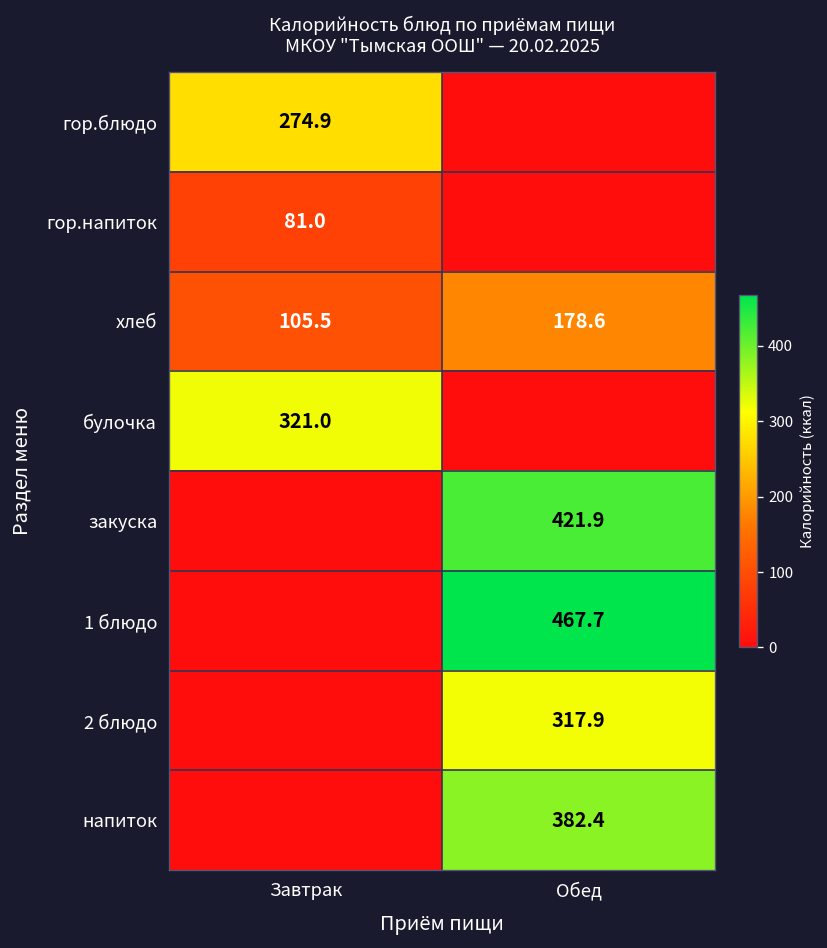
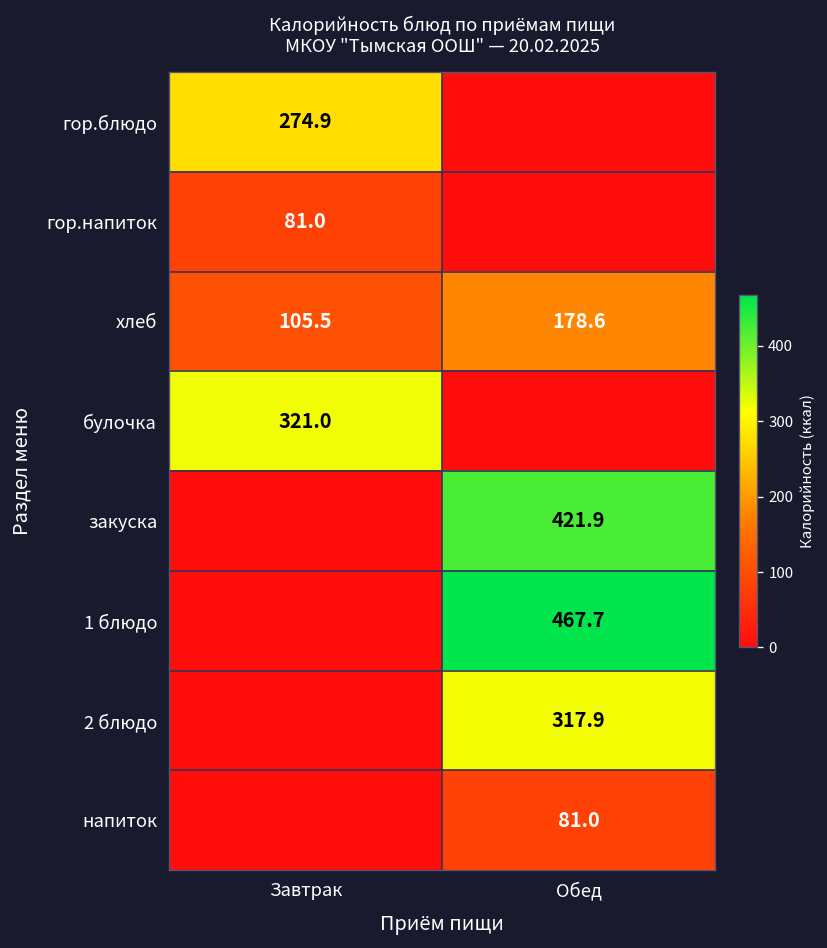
  {
    "гор.блюдо": {
      "Завтрак": 274.9
    },
    "гор.напиток": {
      "Завтрак": 81.0
    },
    "хлеб": {
      "Завтрак": 105.5,
      "Обед": 178.6
    },
    "булочка": {
      "Завтрак": 321.0
    },
    "закуска": {
      "Обед": 421.9
    },
    "1 блюдо": {
      "Обед": 467.7
    },
    "2 блюдо": {
      "Обед": 317.9
    },
    "напиток": {
-     "Обед": 382.4
+     "Обед": 81.0
    }
  }
